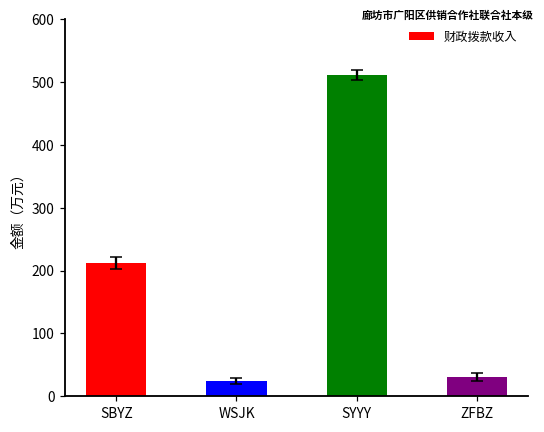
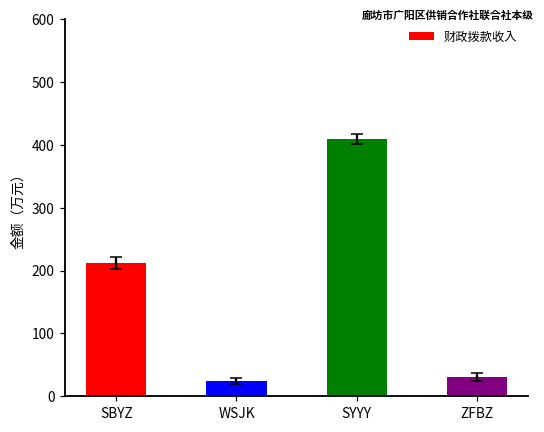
  {
    "财政拨款收入": {
      "SBYZ": 210,
      "WSJK": 20,
-     "SYYY": 510,
+     "SYYY": 410,
      "ZFBZ": 30
    }
  }
